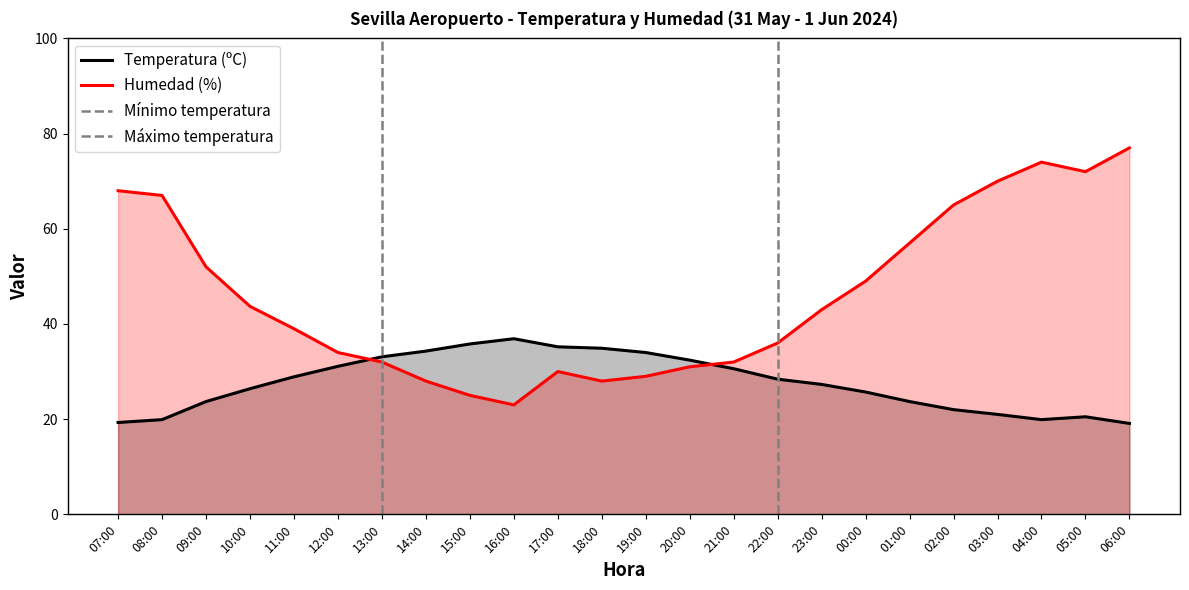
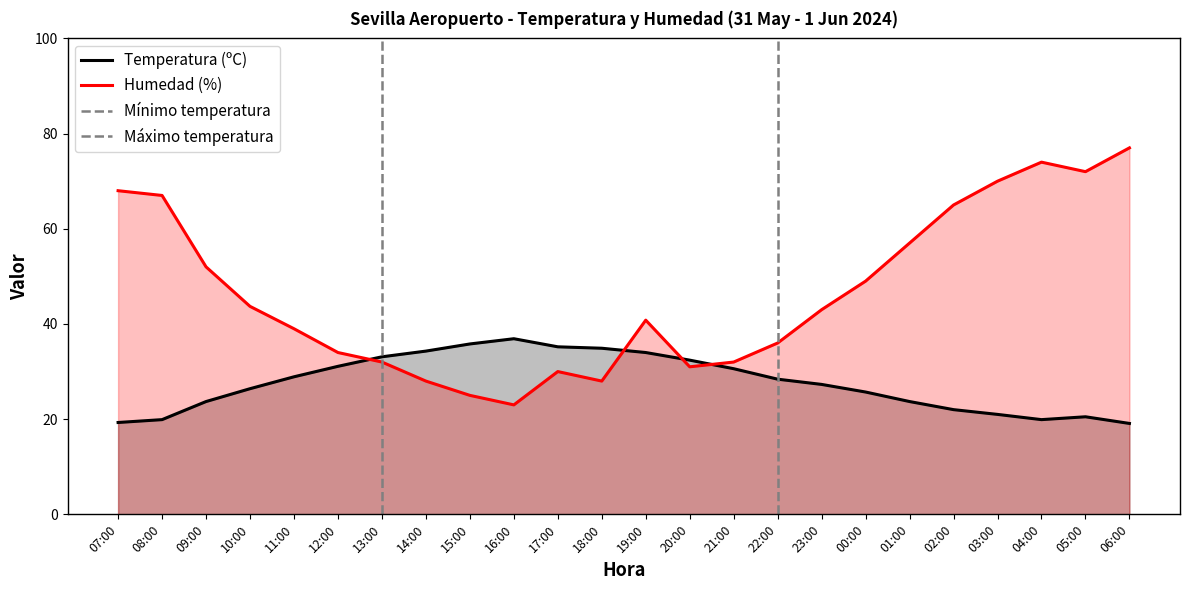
  {
    "Temperatura (ºC)": {
      "07:00": 19,
      "08:00": 20,
      "09:00": 24,
      "10:00": 26,
      "11:00": 29,
      "12:00": 31,
      "13:00": 33,
      "14:00": 34,
      "15:00": 36,
      "16:00": 37,
      "17:00": 35,
      "18:00": 35,
      "19:00": 34,
      "20:00": 32,
      "21:00": 31,
      "22:00": 28,
      "23:00": 27,
      "00:00": 26,
      "01:00": 24,
      "02:00": 22,
      "03:00": 21,
      "04:00": 20,
      "05:00": 21,
      "06:00": 19
    },
    "Humedad (%)": {
      "07:00": 68,
      "08:00": 67,
      "09:00": 52,
      "10:00": 44,
      "11:00": 39,
      "12:00": 34,
      "13:00": 32,
      "14:00": 28,
      "15:00": 25,
      "16:00": 23,
      "17:00": 30,
      "18:00": 28,
-     "19:00": 29,
+     "19:00": 41,
      "20:00": 31,
      "21:00": 32,
      "22:00": 36,
      "23:00": 43,
      "00:00": 49,
      "01:00": 57,
      "02:00": 65,
      "03:00": 70,
      "04:00": 74,
      "05:00": 72,
      "06:00": 77
    }
  }
